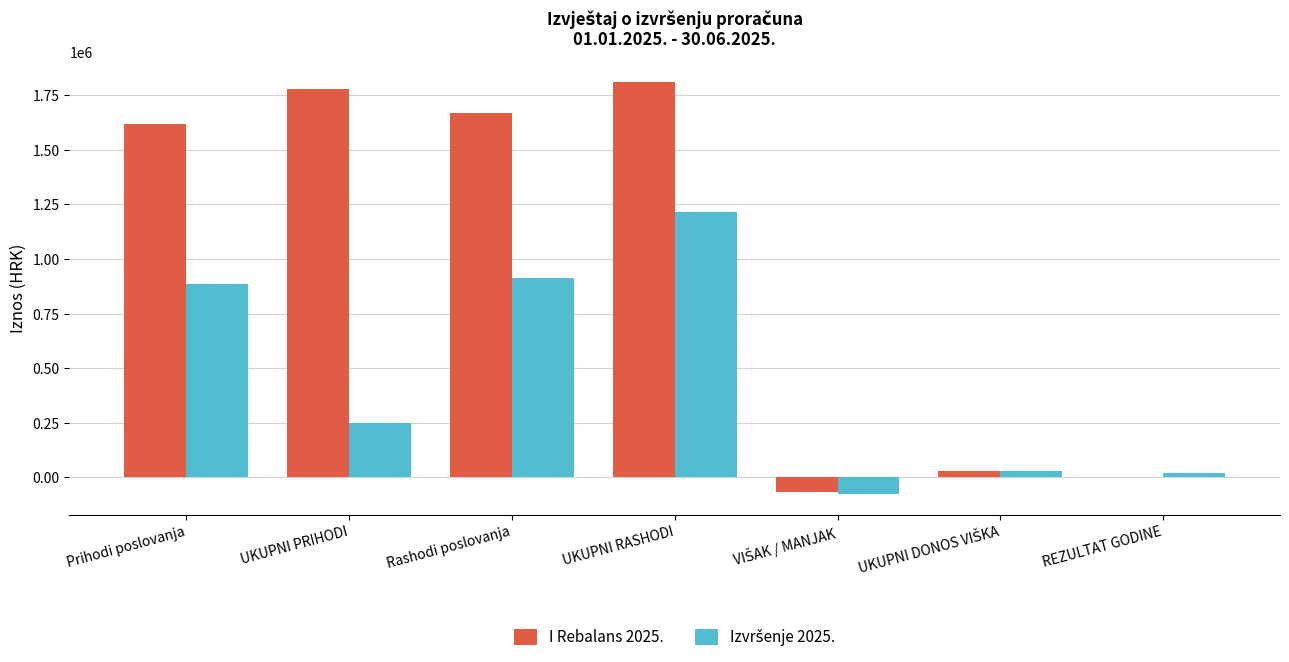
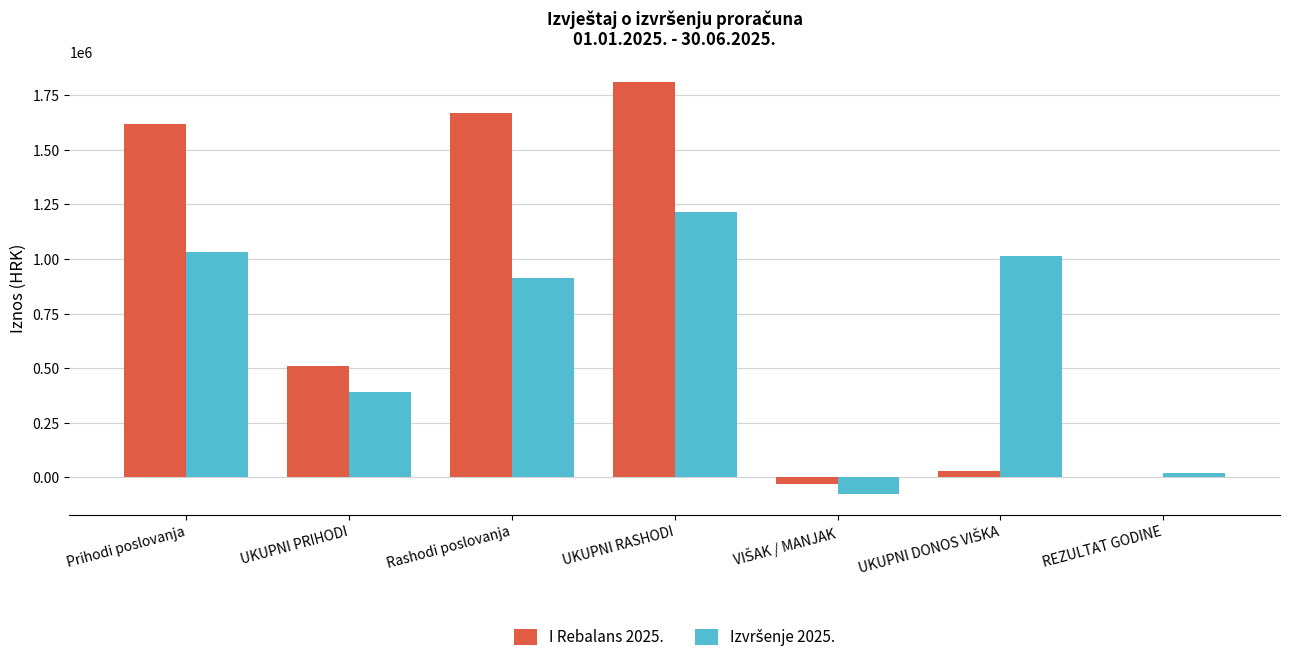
  {
    "I Rebalans 2025.": {
      "Prihodi poslovanja": 1620000,
-     "UKUPNI PRIHODI": 1780000,
+     "UKUPNI PRIHODI": 510000,
      "Rashodi poslovanja": 1670000,
      "UKUPNI RASHODI": 1810000,
-     "VIŠAK / MANJAK": -70000,
+     "VIŠAK / MANJAK": -30000,
      "UKUPNI DONOS VIŠKA": 30000,
      "REZULTAT GODINE": 0
    },
    "Izvršenje 2025.": {
-     "Prihodi poslovanja": 890000,
-     "UKUPNI PRIHODI": 250000,
+     "Prihodi poslovanja": 1030000,
+     "UKUPNI PRIHODI": 390000,
      "Rashodi poslovanja": 910000,
      "UKUPNI RASHODI": 1220000,
      "VIŠAK / MANJAK": -80000,
-     "UKUPNI DONOS VIŠKA": 30000,
+     "UKUPNI DONOS VIŠKA": 1020000,
      "REZULTAT GODINE": 20000
    }
  }
